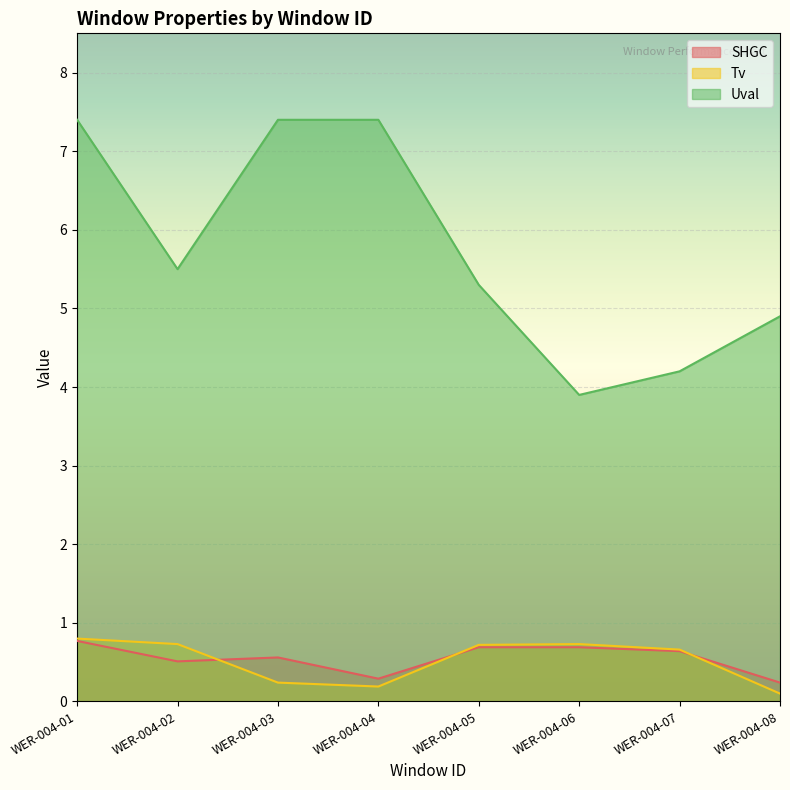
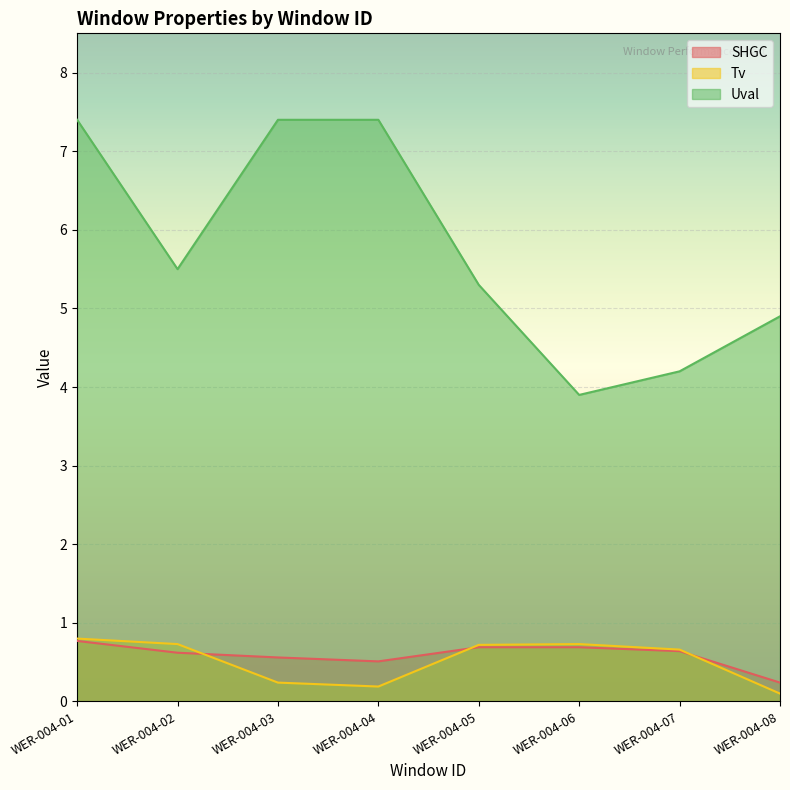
  {
    "SHGC": {
-     "WER-004-02": 0.5,
+     "WER-004-02": 0.6,
      "WER-004-03": 0.6,
-     "WER-004-04": 0.3,
+     "WER-004-04": 0.5,
      "WER-004-06": 0.7,
      "WER-004-08": 0.2
    },
    "Tv": {
      "WER-004-02": 0.7,
      "WER-004-03": 0.2,
      "WER-004-04": 0.2,
      "WER-004-06": 0.7,
      "WER-004-08": 0.1
    },
    "Uval": {
      "WER-004-01": 7.4,
      "WER-004-02": 5.5,
      "WER-004-03": 7.4,
      "WER-004-04": 7.4,
      "WER-004-05": 5.3,
      "WER-004-06": 3.9,
      "WER-004-07": 4.2,
      "WER-004-08": 4.9
    }
  }
